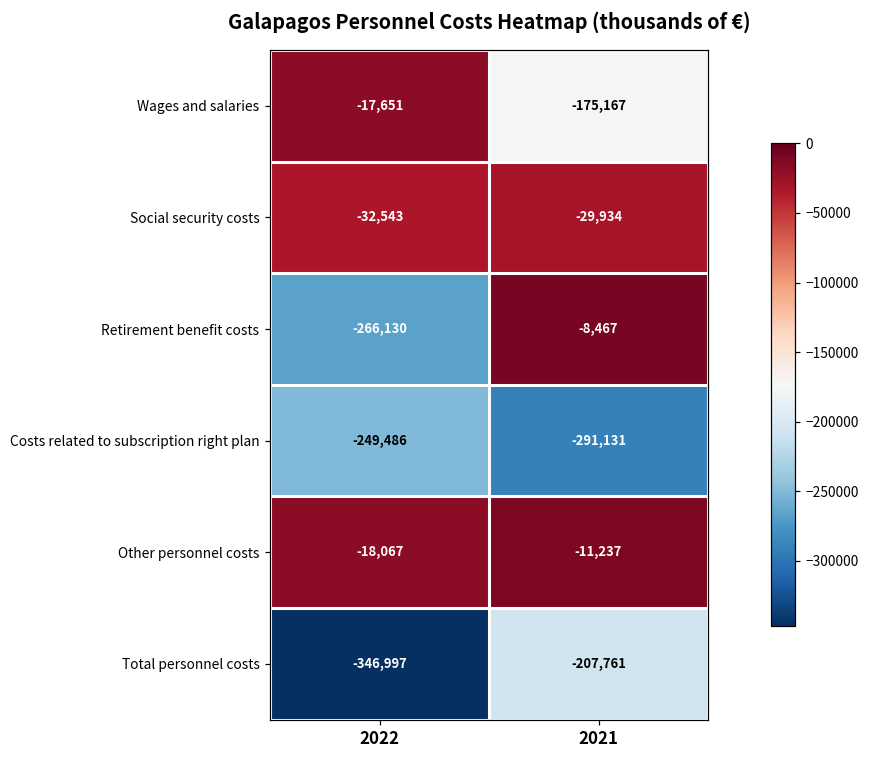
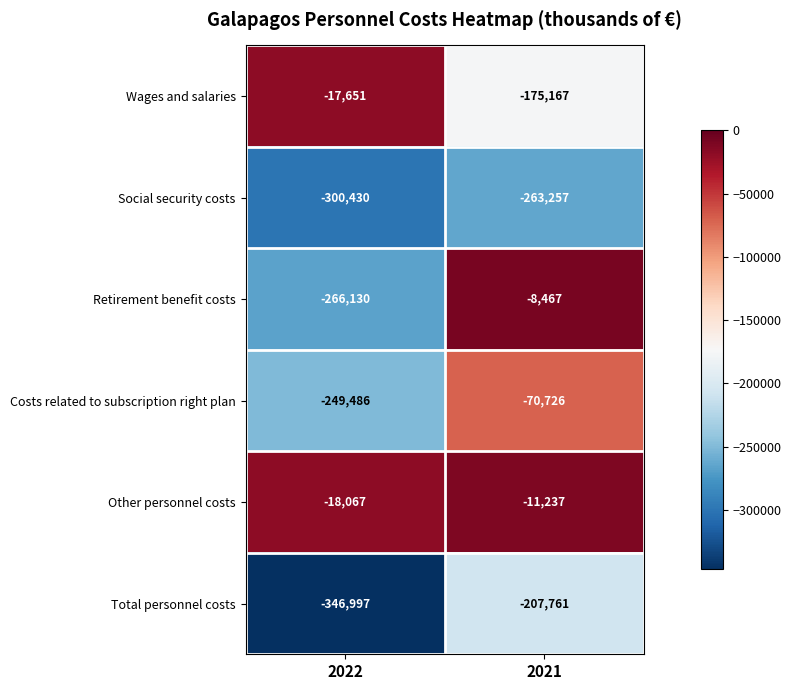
  {
    "Wages and salaries": {
      "2022": "-17,651",
      "2021": "-175,167"
    },
    "Social security costs": {
-     "2022": "-32,543",
-     "2021": "-29,934"
+     "2022": "-300,430",
+     "2021": "-263,257"
    },
    "Retirement benefit costs": {
      "2022": "-266,130",
      "2021": "-8,467"
    },
    "Costs related to subscription right plan": {
      "2022": "-249,486",
-     "2021": "-291,131"
+     "2021": "-70,726"
    },
    "Other personnel costs": {
      "2022": "-18,067",
      "2021": "-11,237"
    },
    "Total personnel costs": {
      "2022": "-346,997",
      "2021": "-207,761"
    }
  }
